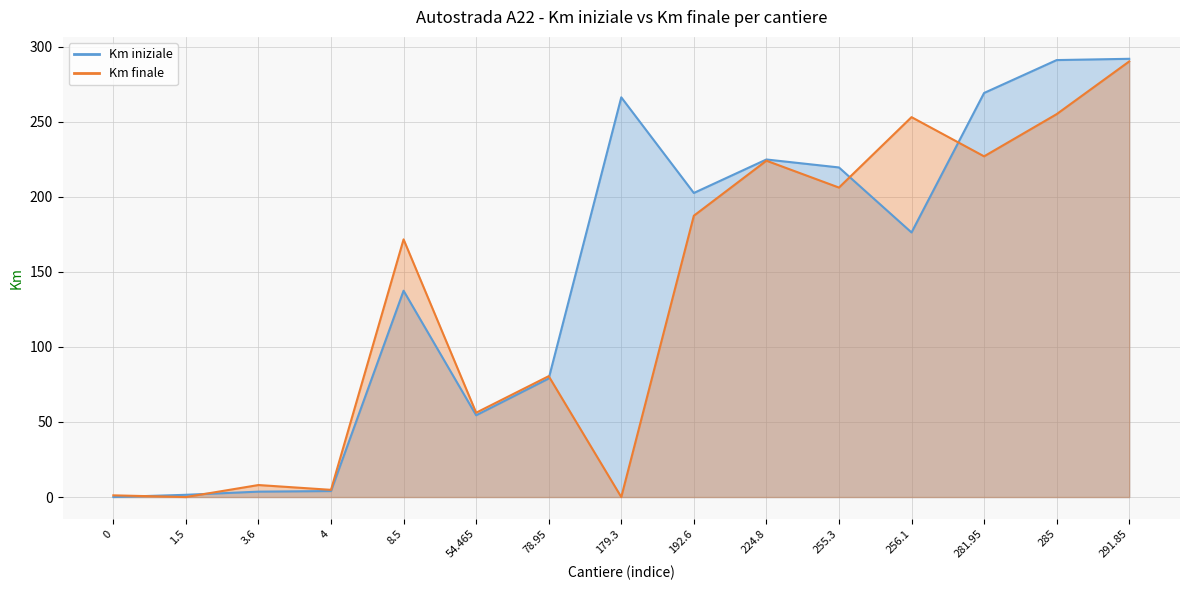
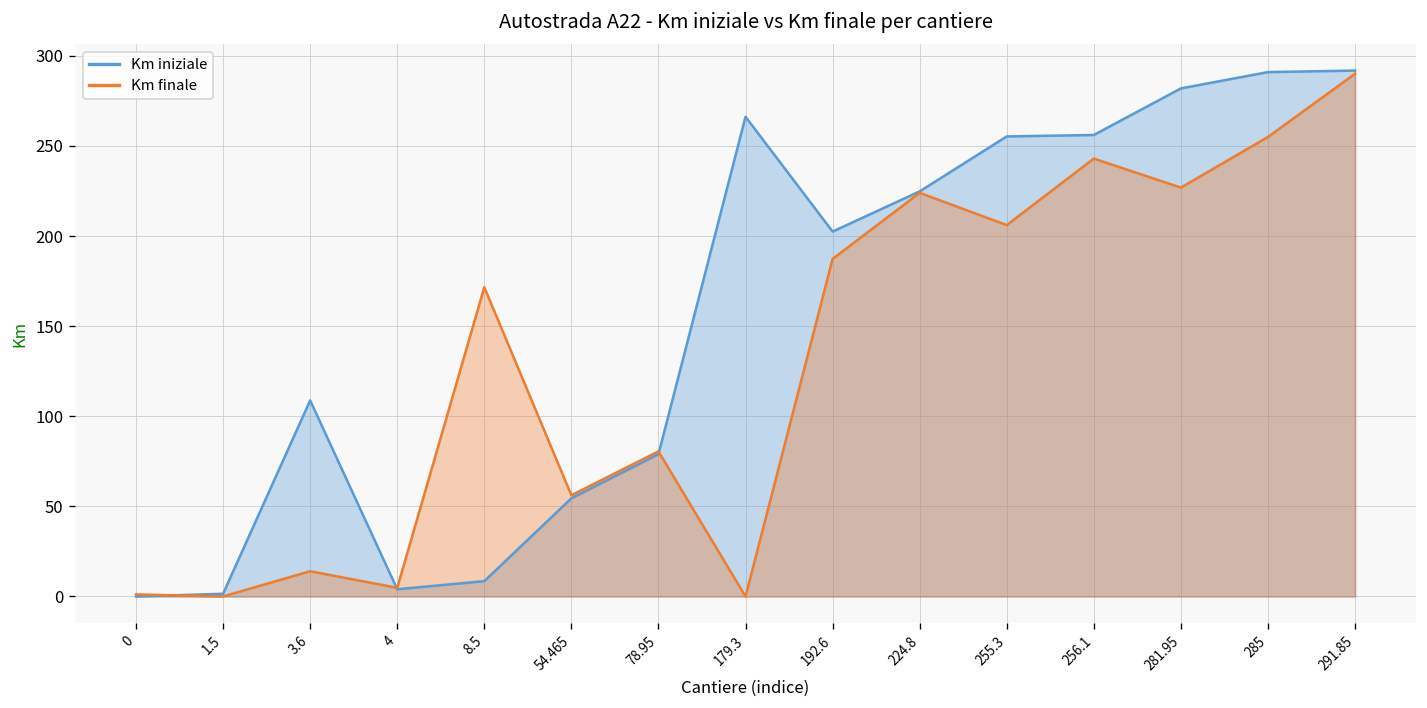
  {
    "Km iniziale": {
-     "3.6": 4,
-     "8.5": 137,
+     "3.6": 109,
+     "8.5": 9,
      "54.465": 54,
      "179.3": 266,
      "192.6": 203,
-     "255.3": 220,
-     "256.1": 176,
-     "281.95": 269,
+     "255.3": 255,
+     "256.1": 256,
+     "281.95": 282,
      "285": 291,
      "291.85": 292
    },
    "Km finale": {
-     "3.6": 8,
+     "3.6": 14,
      "8.5": 172,
      "54.465": 56,
      "179.3": 0,
      "192.6": 187,
      "255.3": 206,
-     "256.1": 253,
+     "256.1": 243,
      "281.95": 227,
      "285": 255,
      "291.85": 290
    }
  }
